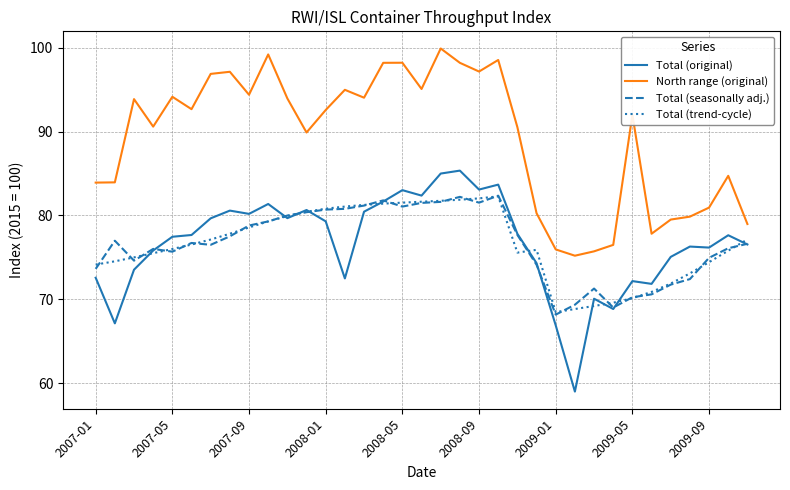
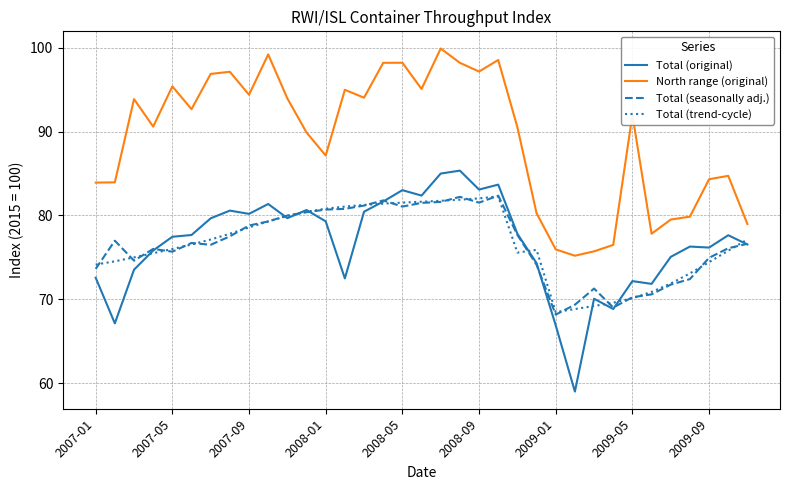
  {
    "North range (original)": {
      "2007-01": 84,
-     "2007-05": 94,
+     "2007-05": 95,
      "2007-09": 94,
-     "2008-01": 93,
+     "2008-01": 87,
      "2008-05": 98,
      "2008-09": 97,
      "2009-01": 76,
-     "2009-09": 81
+     "2009-09": 84
    }
  }
